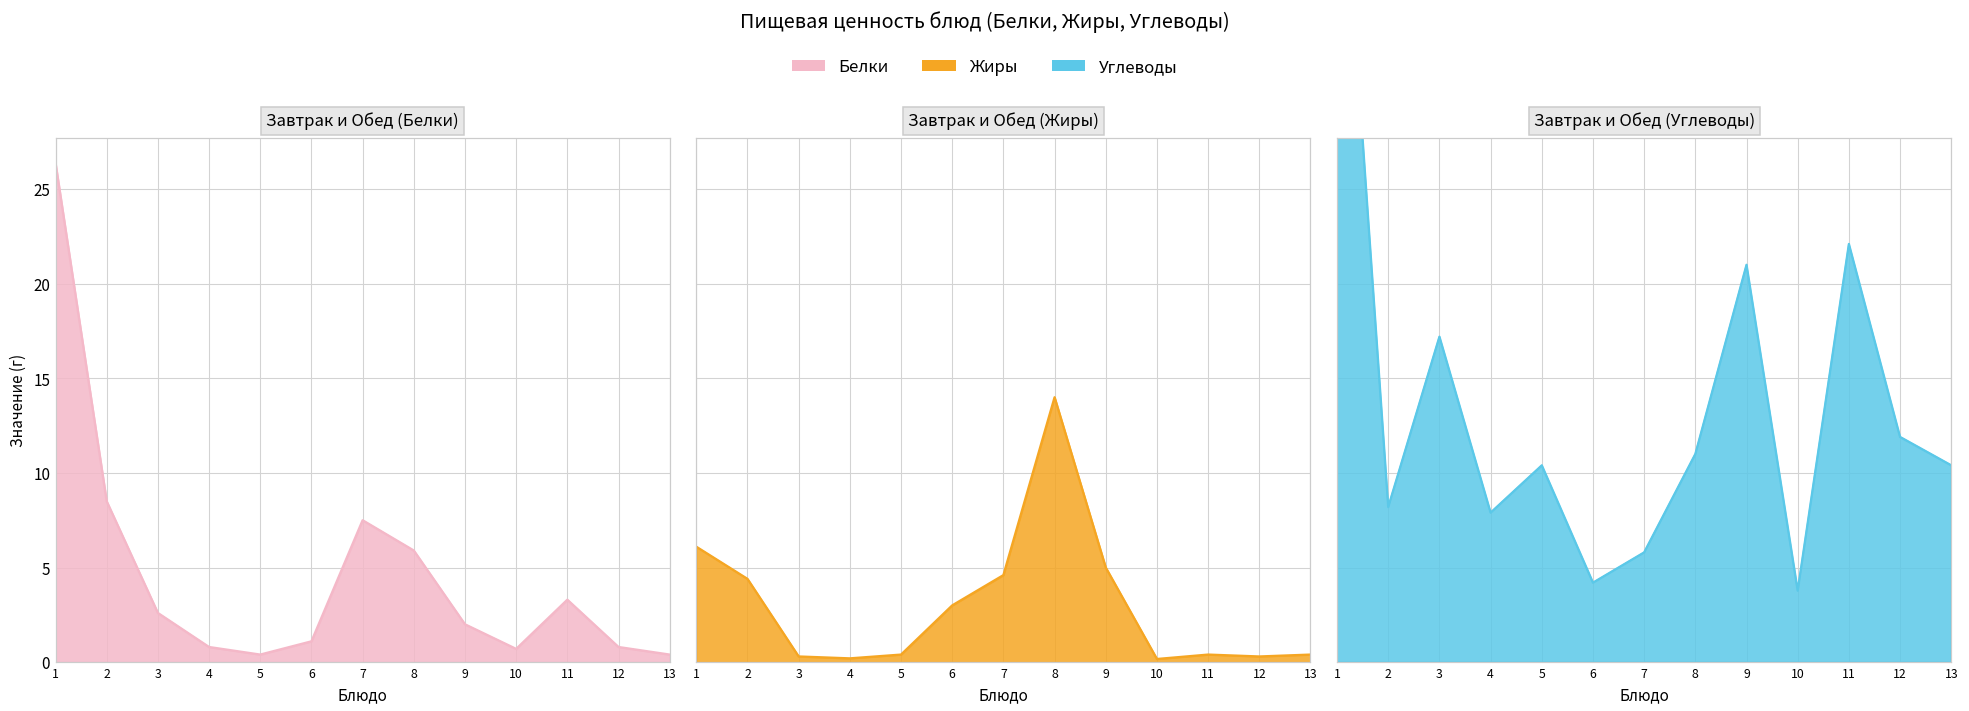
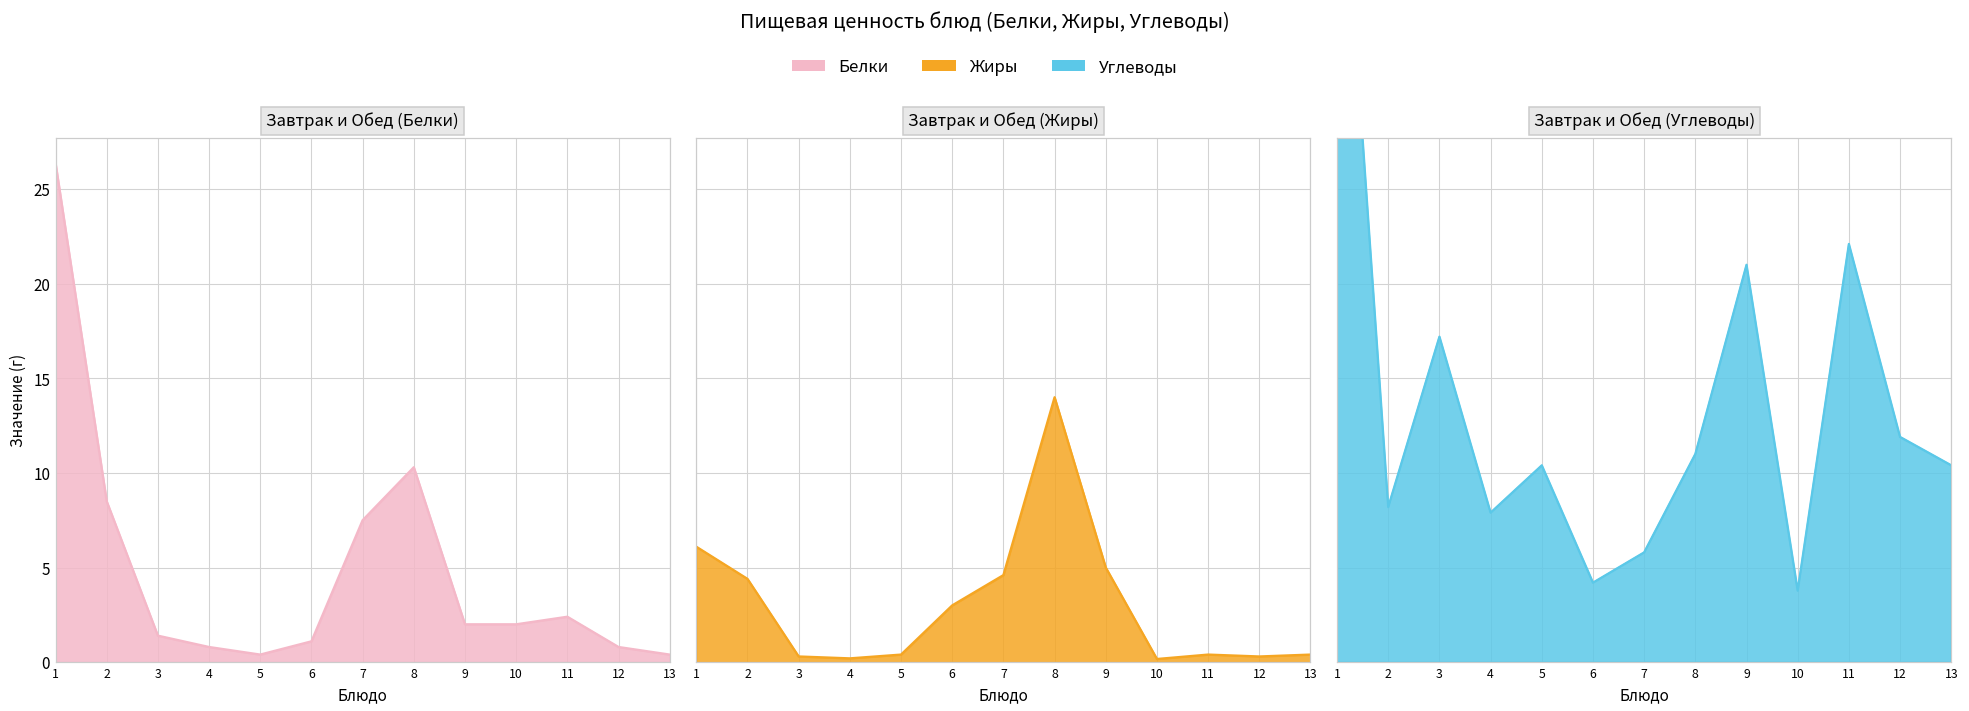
  {
    "Завтрак и Обед (Белки)": {
      "1": 26.4,
      "2": 8.5,
-     "3": 2.6,
+     "3": 1.4,
      "4": 0.8,
      "5": 0.4,
      "6": 1.1,
      "7": 7.5,
-     "8": 5.9,
+     "8": 10.3,
      "9": 2.0,
-     "10": 0.7,
-     "11": 3.3,
+     "10": 2.0,
+     "11": 2.4,
      "12": 0.8,
      "13": 0.4
    }
  }
